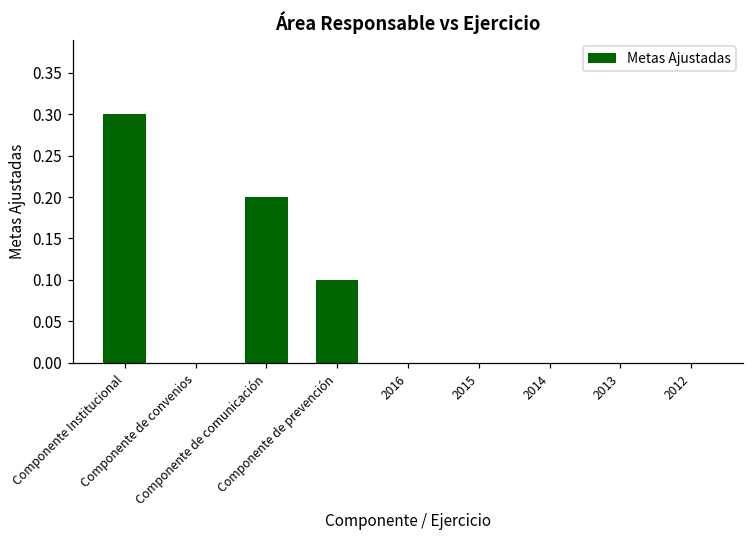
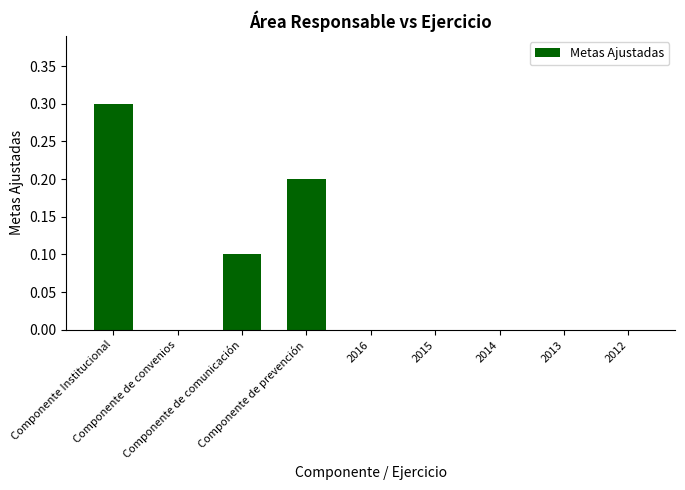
  {
    "Componente Institucional": 0.3,
    "Componente de convenios": 0.0,
-   "Componente de comunicación": 0.2,
-   "Componente de prevención": 0.1,
+   "Componente de comunicación": 0.1,
+   "Componente de prevención": 0.2,
    "2016": 0.0,
    "2015": 0.0,
    "2014": 0.0,
    "2013": 0.0,
    "2012": 0.0
  }
